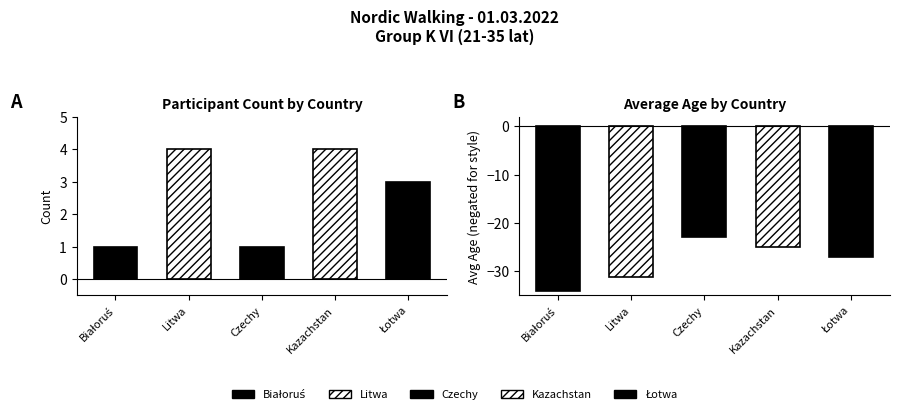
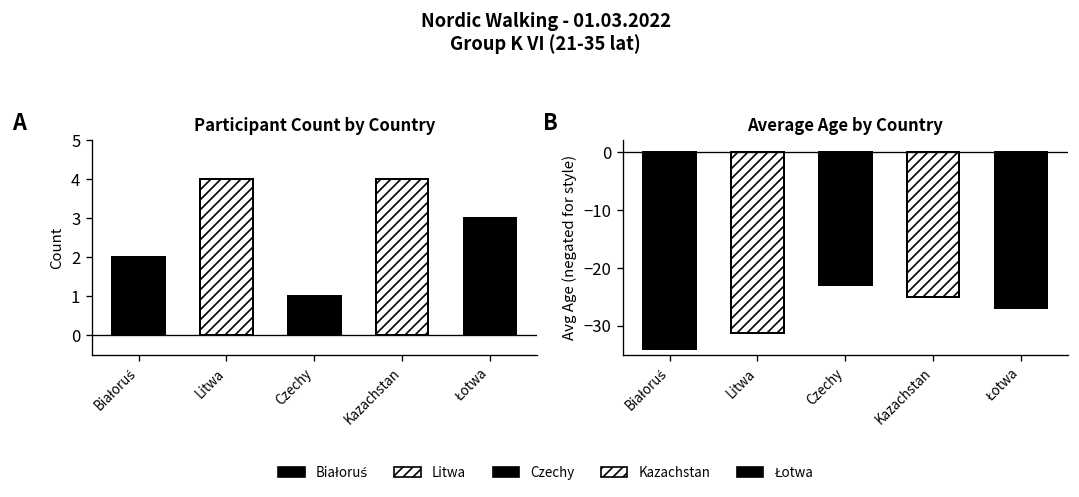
  {
    "Participant Count by Country": {
-     "Białoruś": 1,
+     "Białoruś": 2,
      "Litwa": 4,
      "Czechy": 1,
      "Kazachstan": 4,
      "Łotwa": 3
    },
    "Average Age by Country": {
      "Białoruś": -34,
      "Litwa": -31,
      "Czechy": -23,
      "Kazachstan": -25,
      "Łotwa": -27
    }
  }
